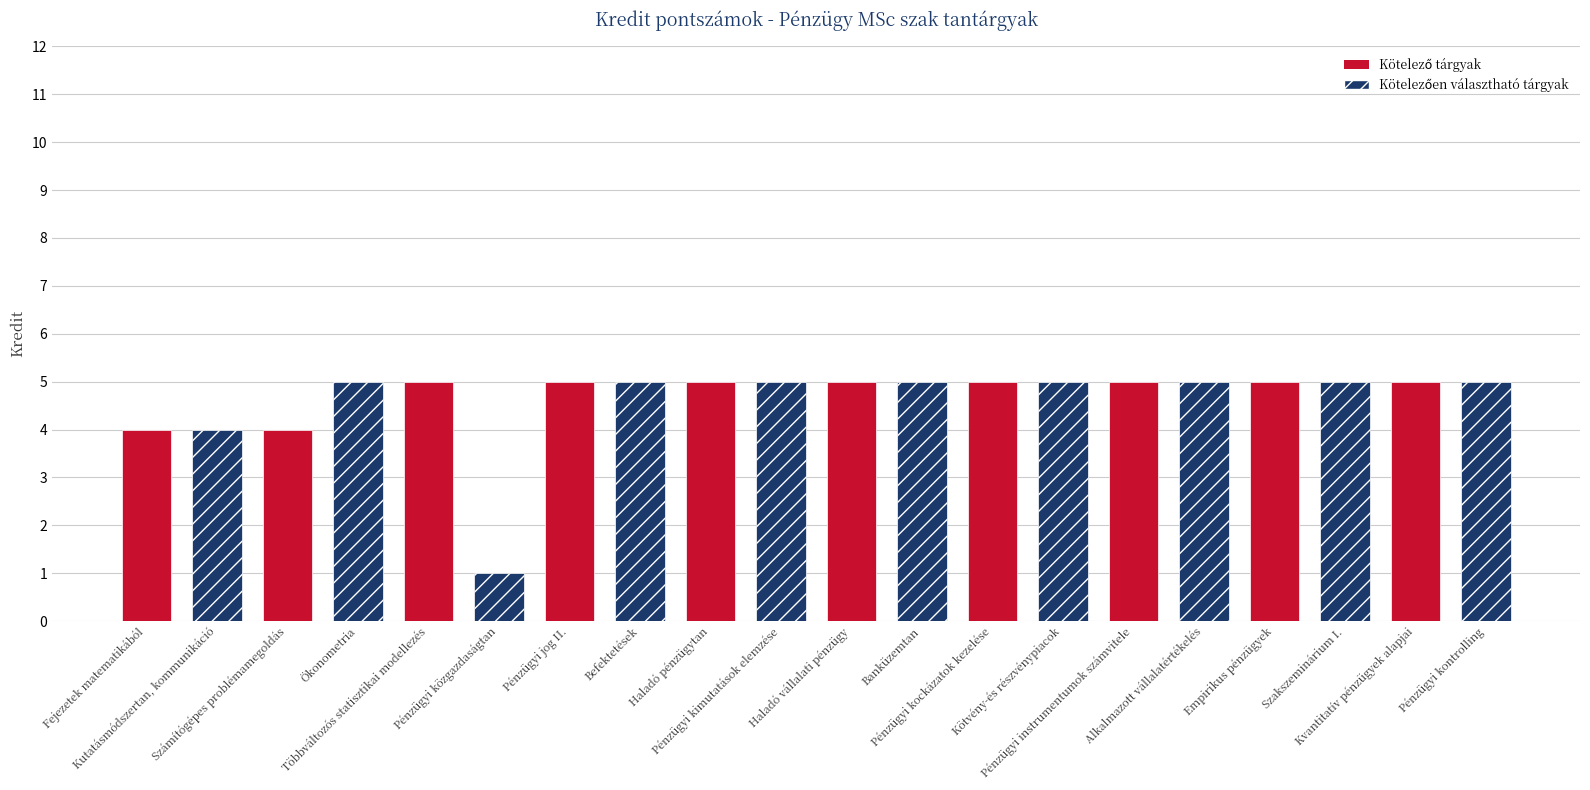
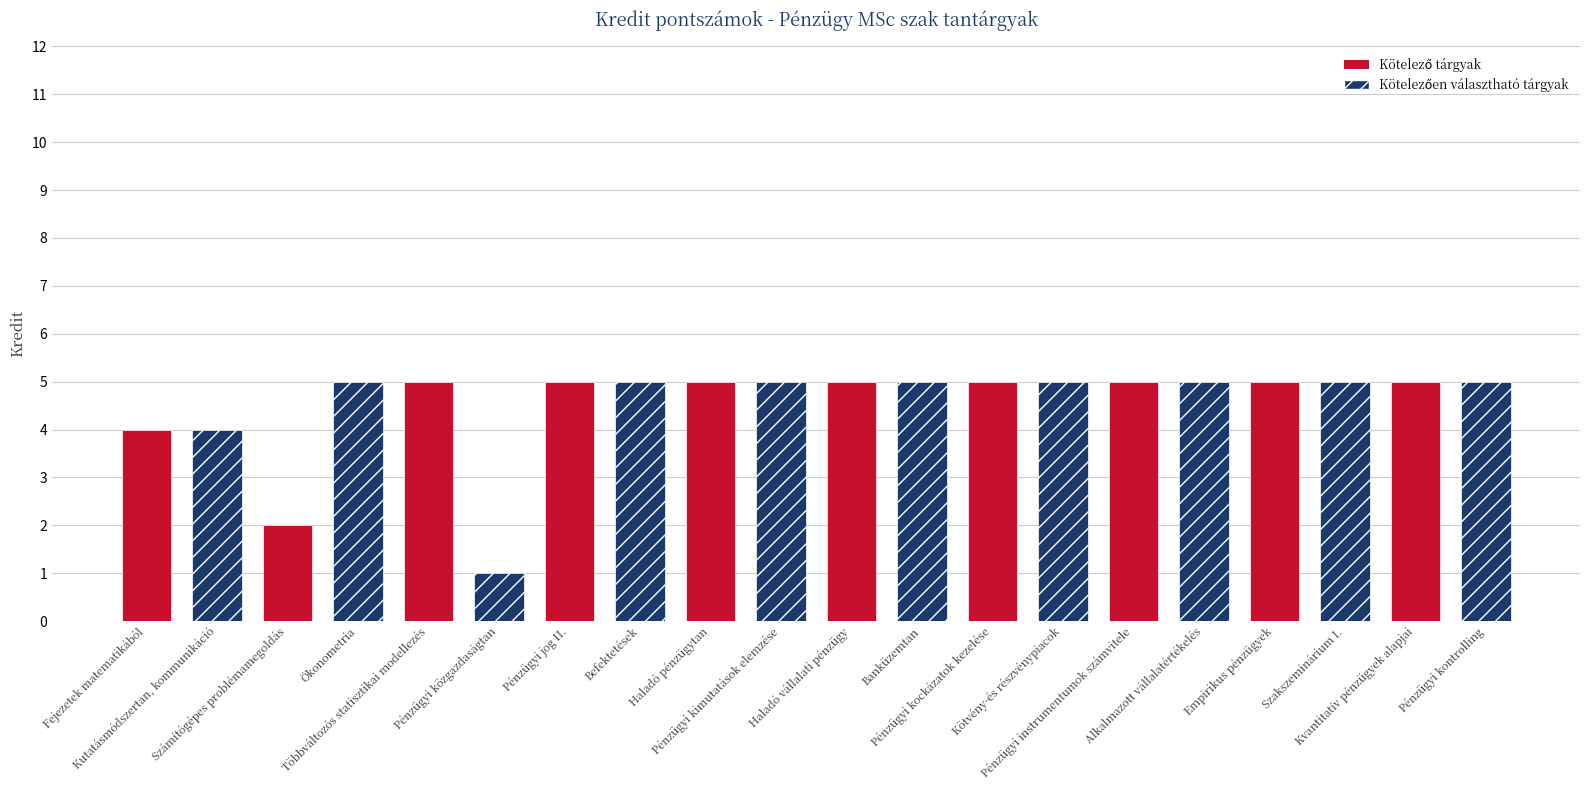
  {
    "Fejezetek matematikából": 4,
    "Kutatásmódszertan, kommunikáció": 4,
-   "Számítógépes problémamegoldás": 4,
+   "Számítógépes problémamegoldás": 2,
    "Ökonometria": 5,
    "Többváltozós statisztikai modellezés": 5,
    "Pénzügyi közgazdaságtan": 1,
    "Pénzügyi jog II.": 5,
    "Befektetések": 5,
    "Haladó pénzügytan": 5,
    "Pénzügyi kimutatások elemzése": 5,
    "Haladó vállalati pénzügy": 5,
    "Banküzemtan": 5,
    "Pénzügyi kockázatok kezelése": 5,
    "Kötvény-és részvénypiacok": 5,
    "Pénzügyi instrumentumok számvitele": 5,
    "Alkalmazott vállalatértékelés": 5,
    "Empirikus pénzügyek": 5,
    "Szakszeminárium I.": 5,
    "Kvantitatív pénzügyek alapjai": 5,
    "Pénzügyi kontrolling": 5
  }
